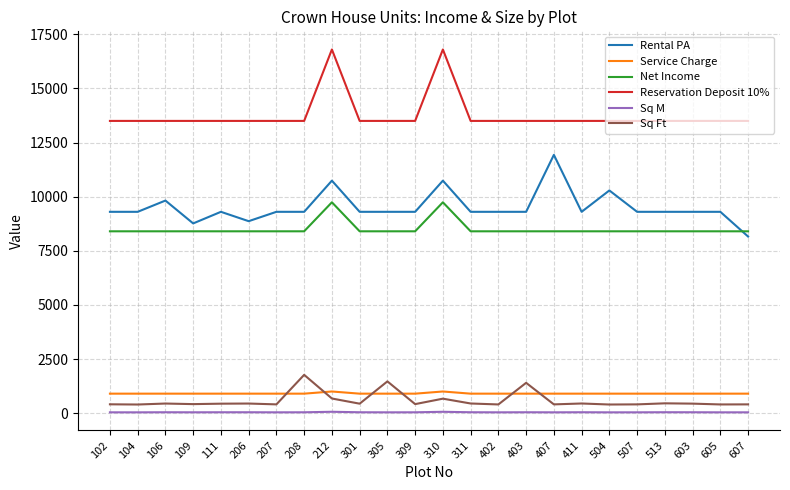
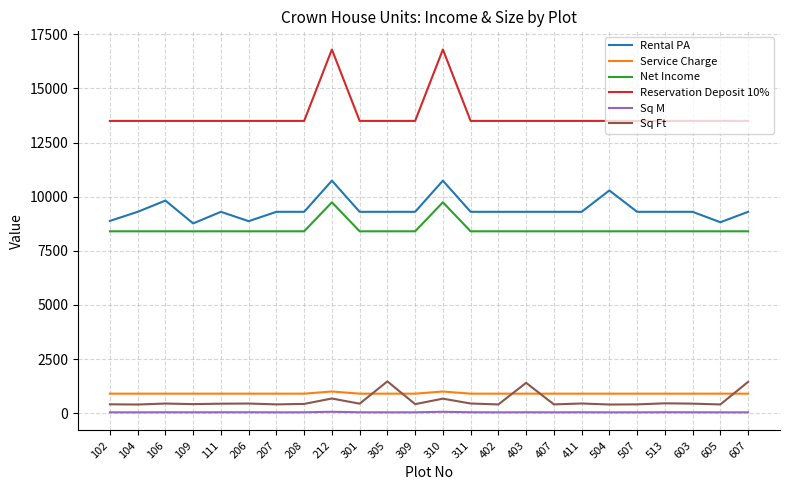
  {
    "Rental PA": {
-     "102": 9300,
+     "102": 8900,
      "104": 9300,
      "106": 9800,
      "109": 8800,
      "111": 9300,
      "206": 8900,
      "207": 9300,
      "208": 9300,
      "212": 10700,
      "301": 9300,
      "305": 9300,
      "309": 9300,
      "310": 10700,
      "311": 9300,
      "402": 9300,
      "403": 9300,
-     "407": 11900,
+     "407": 9300,
      "411": 9300,
      "504": 10300,
      "507": 9300,
      "513": 9300,
      "603": 9300,
-     "605": 9300,
-     "607": 8200
+     "605": 8800,
+     "607": 9300
    },
    "Service Charge": {
      "102": 900,
      "104": 900,
      "106": 900,
      "109": 900,
      "111": 900,
      "206": 900,
      "207": 900,
      "208": 900,
      "212": 1000,
      "301": 900,
      "305": 900,
      "309": 900,
      "310": 1000,
      "311": 900,
      "402": 900,
      "403": 900,
      "407": 900,
      "411": 900,
      "504": 900,
      "507": 900,
      "513": 900,
      "603": 900,
      "605": 900,
      "607": 900
    },
    "Net Income": {
      "102": 8400,
      "104": 8400,
      "106": 8400,
      "109": 8400,
      "111": 8400,
      "206": 8400,
      "207": 8400,
      "208": 8400,
      "212": 9700,
      "301": 8400,
      "305": 8400,
      "309": 8400,
      "310": 9700,
      "311": 8400,
      "402": 8400,
      "403": 8400,
      "407": 8400,
      "411": 8400,
      "504": 8400,
      "507": 8400,
      "513": 8400,
      "603": 8400,
      "605": 8400,
      "607": 8400
    },
    "Reservation Deposit 10%": {
      "102": 13500,
      "104": 13500,
      "106": 13500,
      "109": 13500,
      "111": 13500,
      "206": 13500,
      "207": 13500,
      "208": 13500,
      "212": 16800,
      "301": 13500,
      "305": 13500,
      "309": 13500,
      "310": 16800,
      "311": 13500,
      "402": 13500,
      "403": 13500,
      "407": 13500,
      "411": 13500
    },
    "Sq M": {
      "102": 0,
      "104": 0,
      "106": 0,
      "109": 0,
      "111": 0,
      "206": 0,
      "207": 0,
      "208": 0,
      "212": 100,
      "301": 0,
      "305": 0,
      "309": 0,
      "310": 100,
      "311": 0,
      "402": 0,
      "403": 0,
      "407": 0,
      "411": 0,
      "504": 0,
      "507": 0,
      "513": 0,
      "603": 0,
      "605": 0,
      "607": 0
    },
    "Sq Ft": {
      "102": 400,
      "104": 400,
      "106": 400,
      "109": 400,
      "111": 400,
      "206": 400,
      "207": 400,
-     "208": 1800,
+     "208": 400,
      "212": 700,
      "301": 400,
      "305": 1500,
      "309": 400,
      "310": 700,
      "311": 400,
      "402": 400,
      "403": 1400,
      "407": 400,
      "411": 400,
      "504": 400,
      "507": 400,
      "513": 500,
      "603": 400,
      "605": 400,
-     "607": 400
+     "607": 1400
    }
  }
